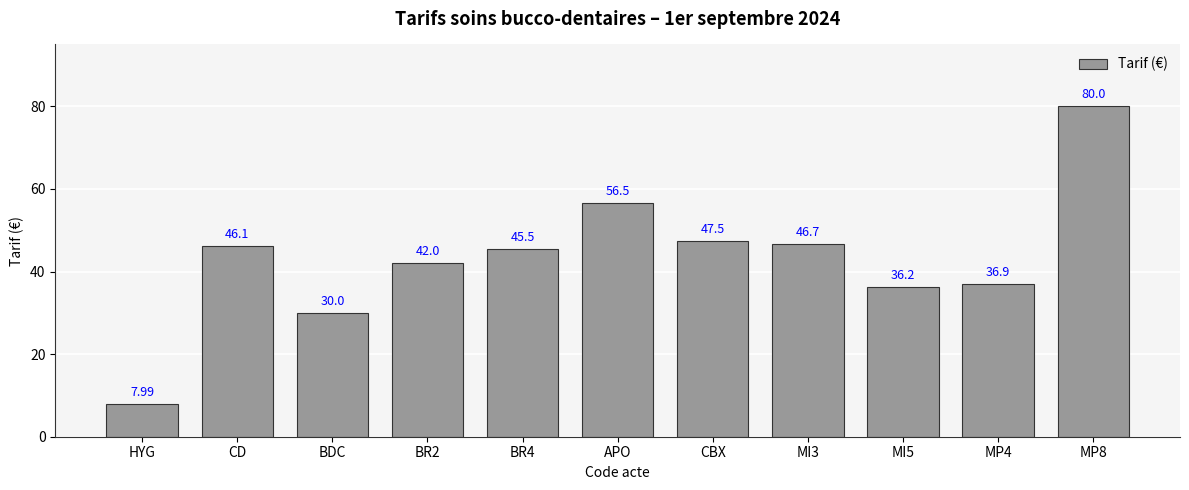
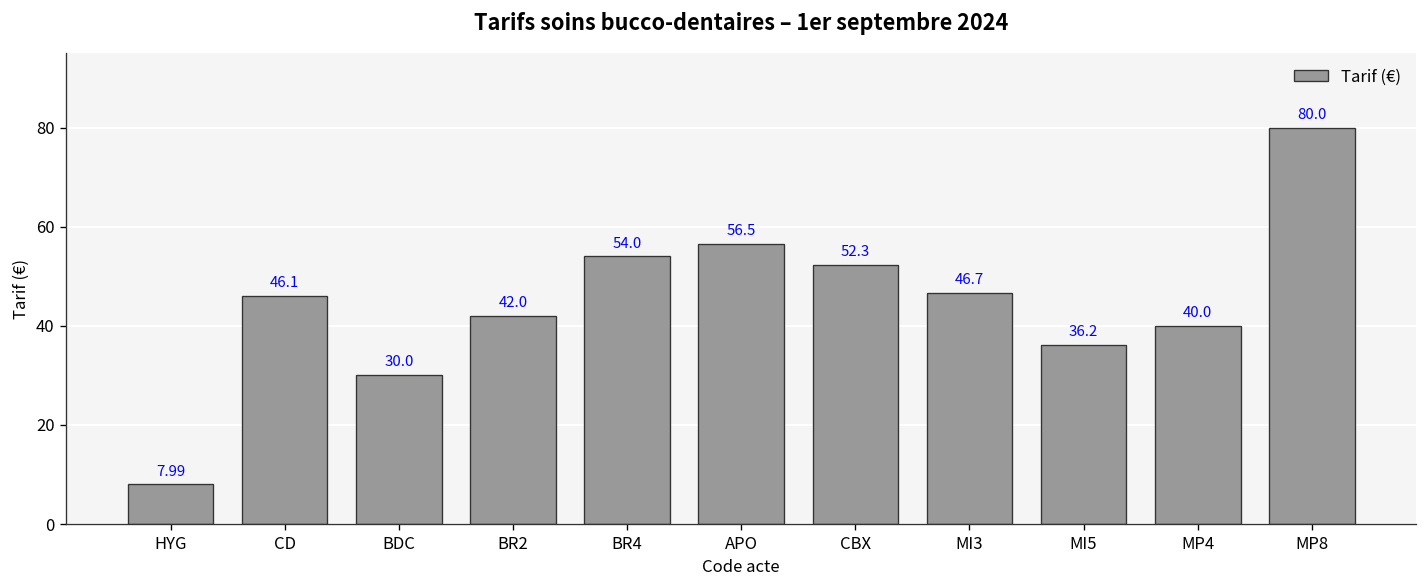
  {
    "HYG": 7.99,
    "CD": 46.1,
    "BDC": 30.0,
    "BR2": 42.0,
-   "BR4": 45.5,
+   "BR4": 54.0,
    "APO": 56.5,
-   "CBX": 47.5,
+   "CBX": 52.3,
    "MI3": 46.7,
    "MI5": 36.2,
-   "MP4": 36.9,
+   "MP4": 40.0,
    "MP8": 80.0
  }
